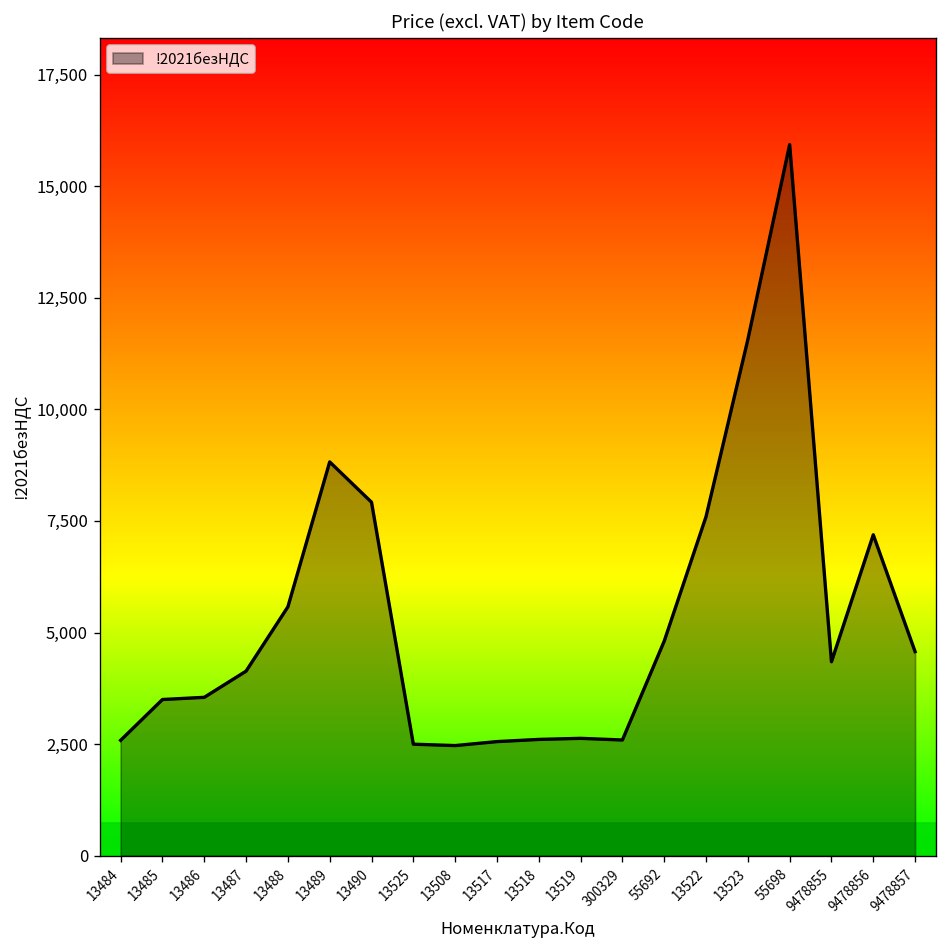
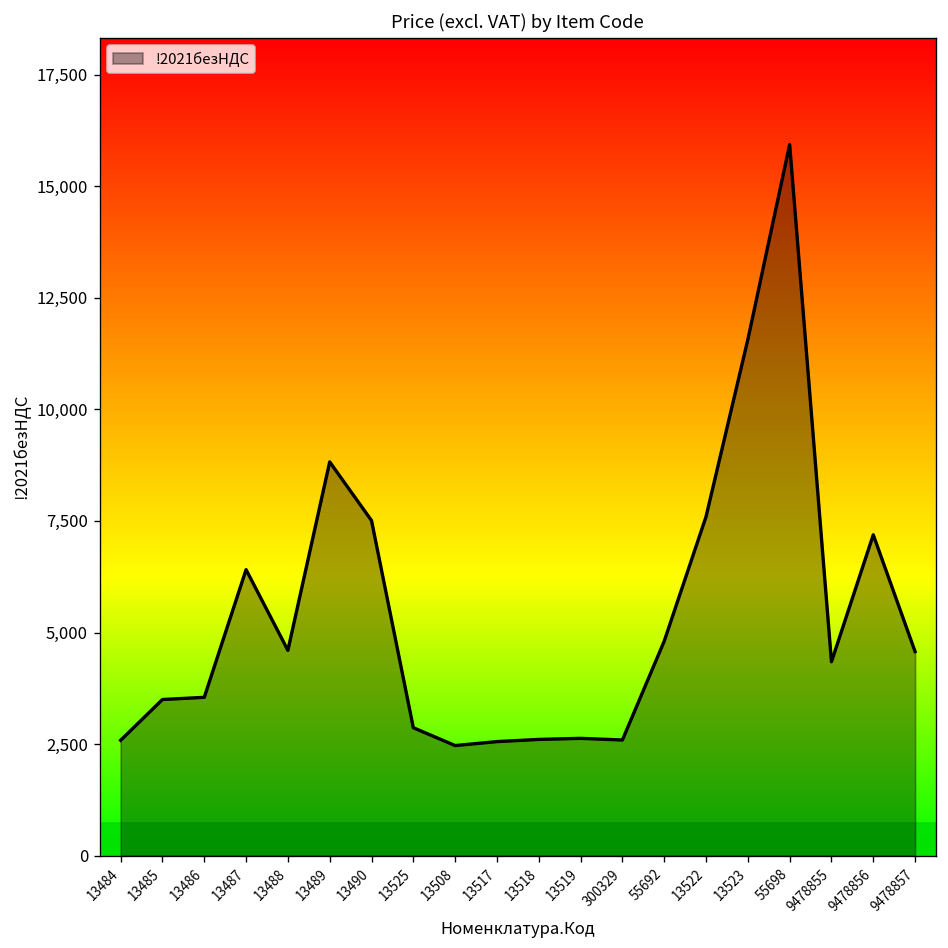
  {
    "13484": "2,600",
    "13485": "3,500",
    "13486": "3,500",
-   "13487": "4,100",
-   "13488": "5,600",
+   "13487": "6,400",
+   "13488": "4,600",
    "13489": "8,800",
-   "13490": "7,900",
-   "13525": "2,500",
+   "13490": "7,500",
+   "13525": "2,900",
    "13508": "2,500",
    "13517": "2,600",
    "13518": "2,600",
    "13519": "2,600",
    "300329": "2,600",
    "55692": "4,800",
    "13522": "7,600",
    "13523": "11,600",
    "55698": "15,900",
    "9478855": "4,300",
    "9478856": "7,200",
    "9478857": "4,600"
  }
